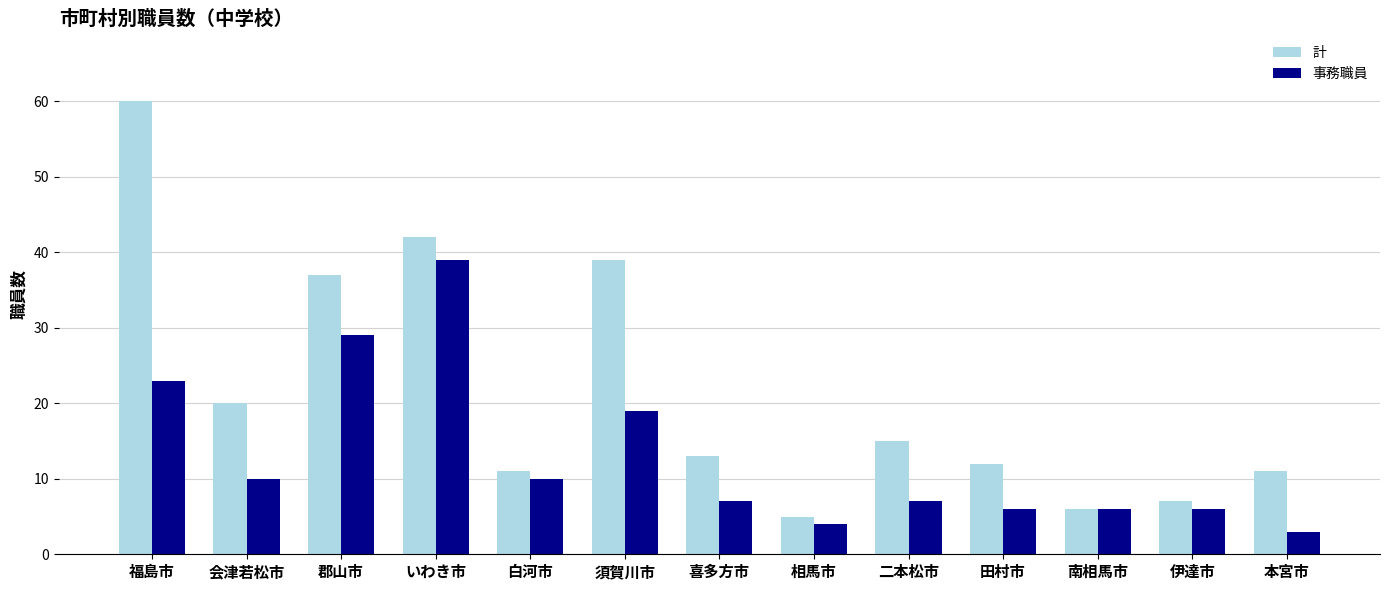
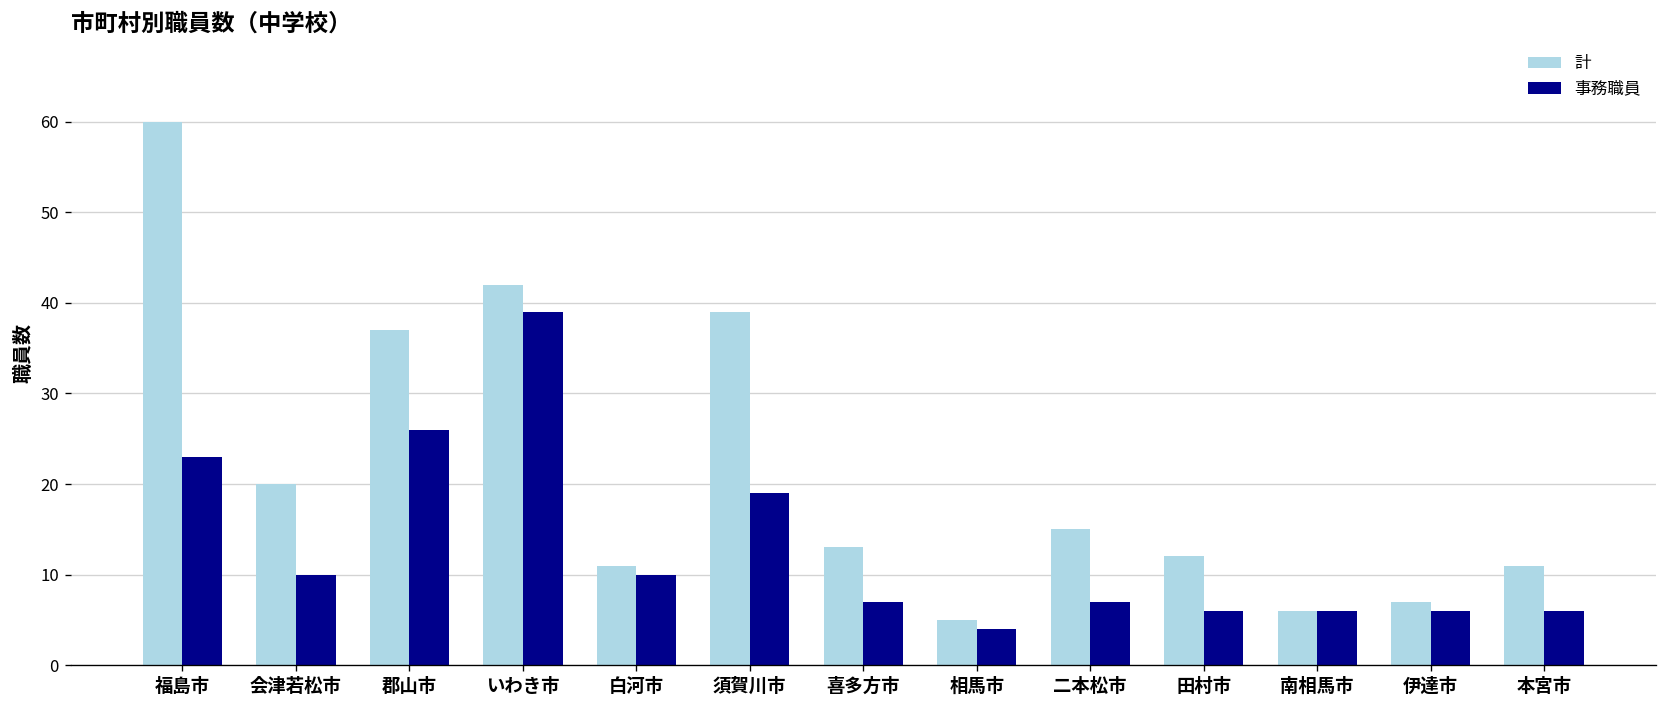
  {
    "計": {
      "福島市": 60,
      "会津若松市": 20,
      "郡山市": 37,
      "いわき市": 42,
      "白河市": 11,
      "須賀川市": 39,
      "喜多方市": 13,
      "相馬市": 5,
      "二本松市": 15,
      "田村市": 12,
      "南相馬市": 6,
      "伊達市": 7,
      "本宮市": 11
    },
    "事務職員": {
      "福島市": 23,
      "会津若松市": 10,
-     "郡山市": 29,
+     "郡山市": 26,
      "いわき市": 39,
      "白河市": 10,
      "須賀川市": 19,
      "喜多方市": 7,
      "相馬市": 4,
      "二本松市": 7,
      "田村市": 6,
      "南相馬市": 6,
      "伊達市": 6,
-     "本宮市": 3
+     "本宮市": 6
    }
  }
